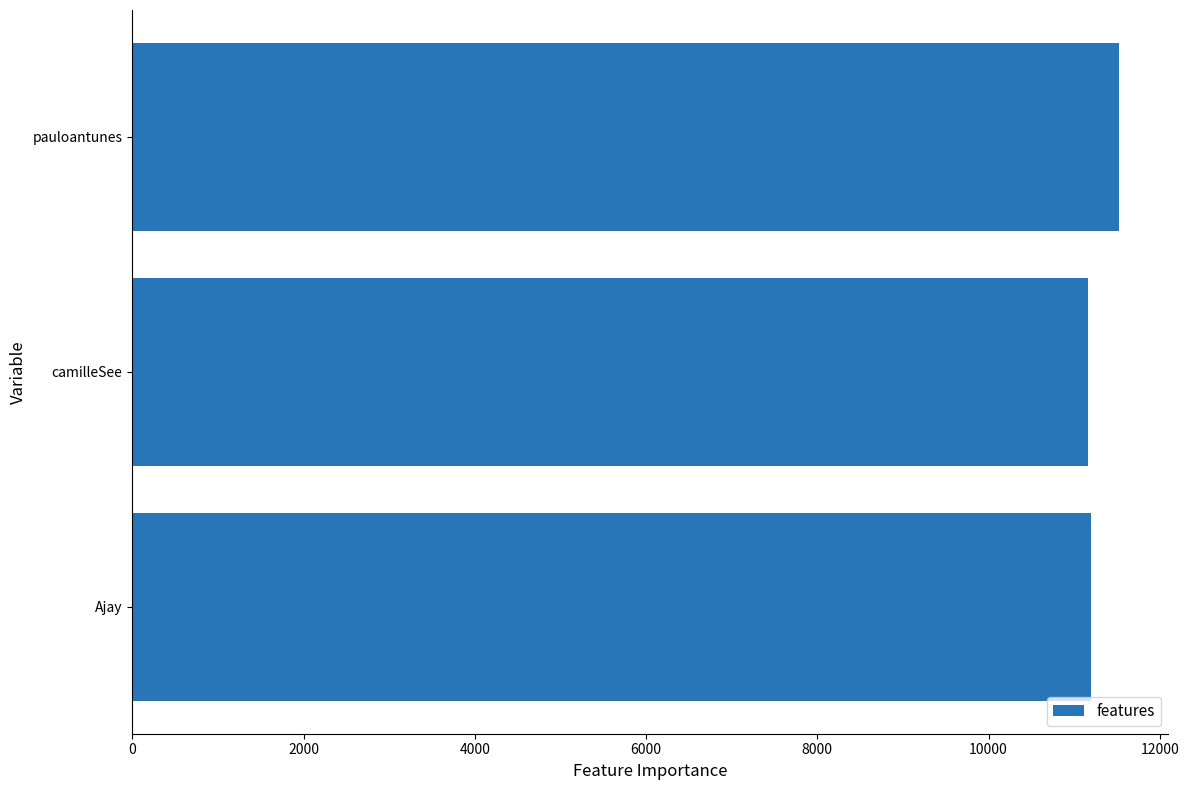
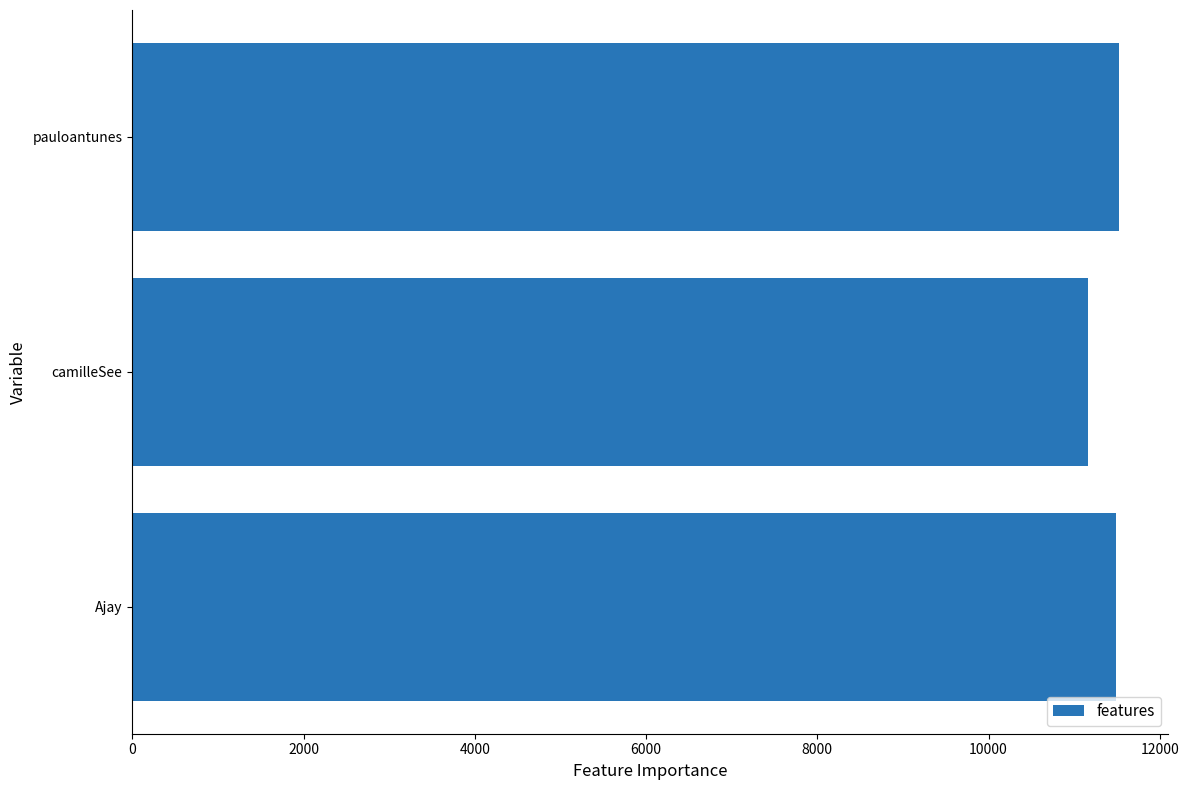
  {
    "pauloantunes": 11500,
    "camilleSee": 11200,
-   "Ajay": 11200
+   "Ajay": 11500
  }
